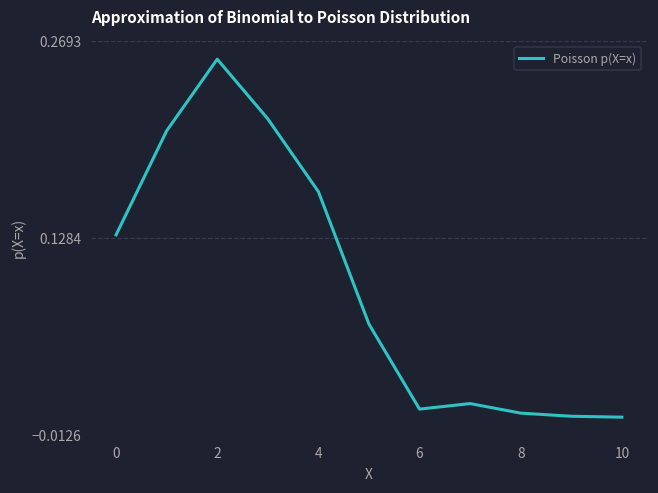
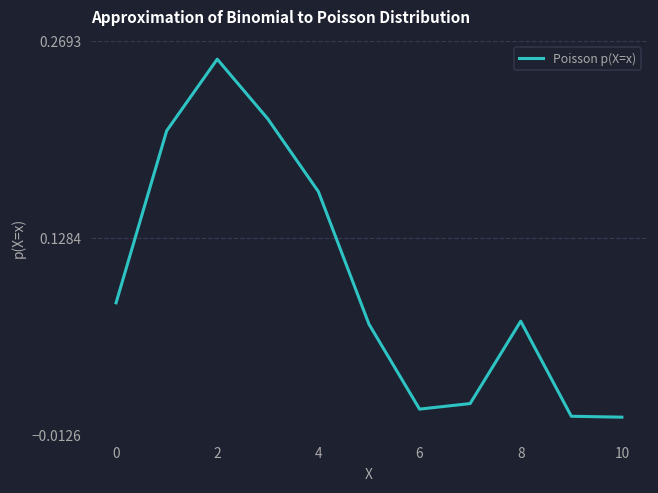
  {
-   "0": 0.131,
+   "0": 0.082,
    "2": 0.257,
    "4": 0.162,
    "6": 0.006,
-   "8": 0.003,
+   "8": 0.069,
    "10": 0.000
  }
